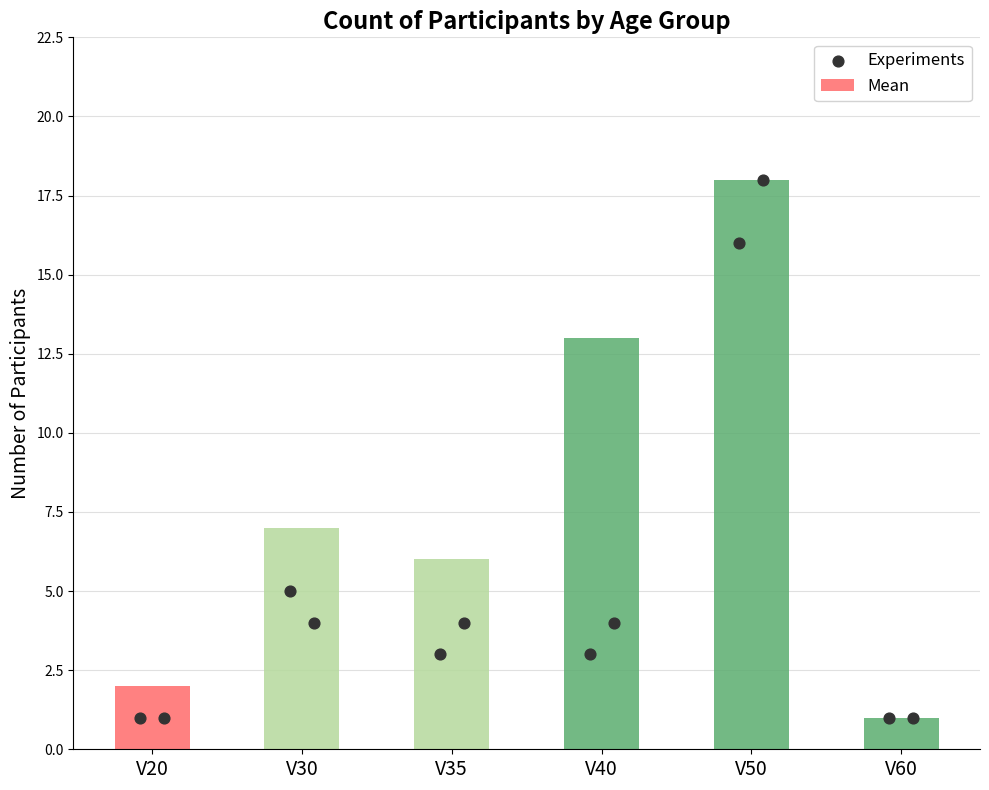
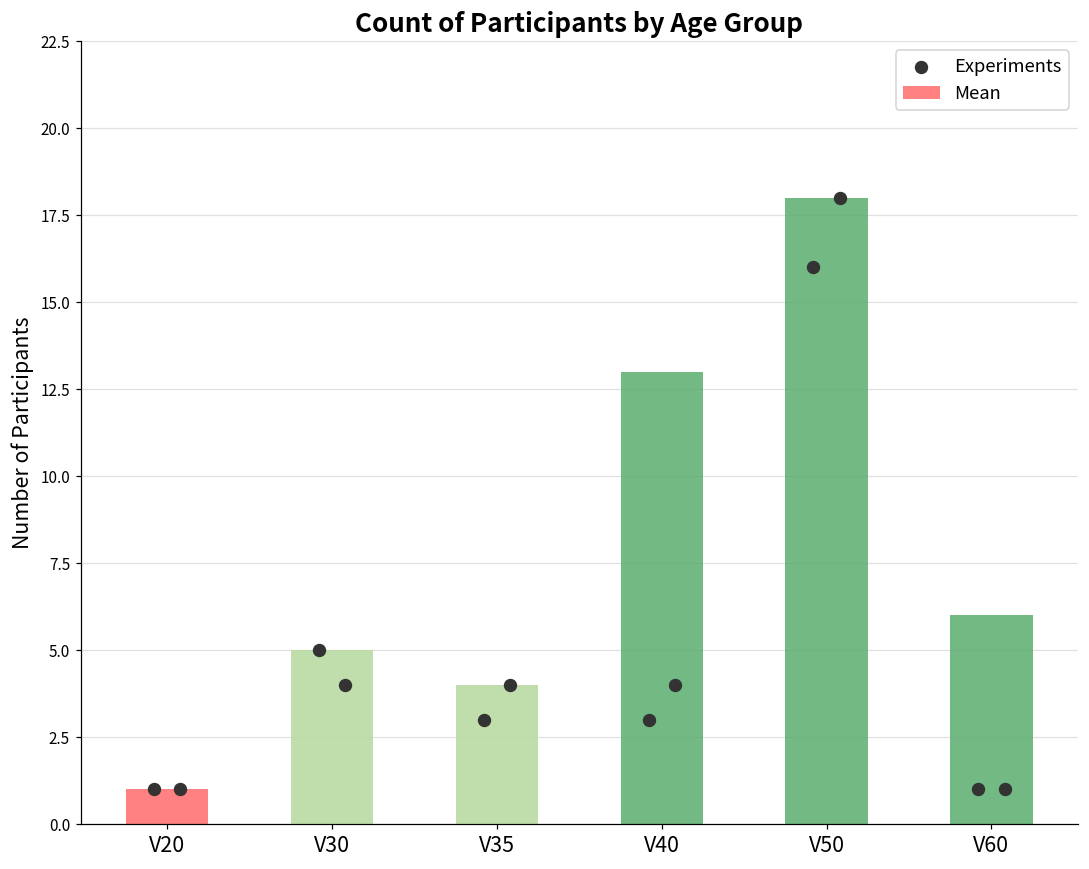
  {
    "Mean": {
-     "V20": 2,
-     "V30": 7,
-     "V35": 6,
+     "V20": 1,
+     "V30": 5,
+     "V35": 4,
      "V40": 13,
      "V50": 18,
-     "V60": 1
+     "V60": 6
    }
  }
